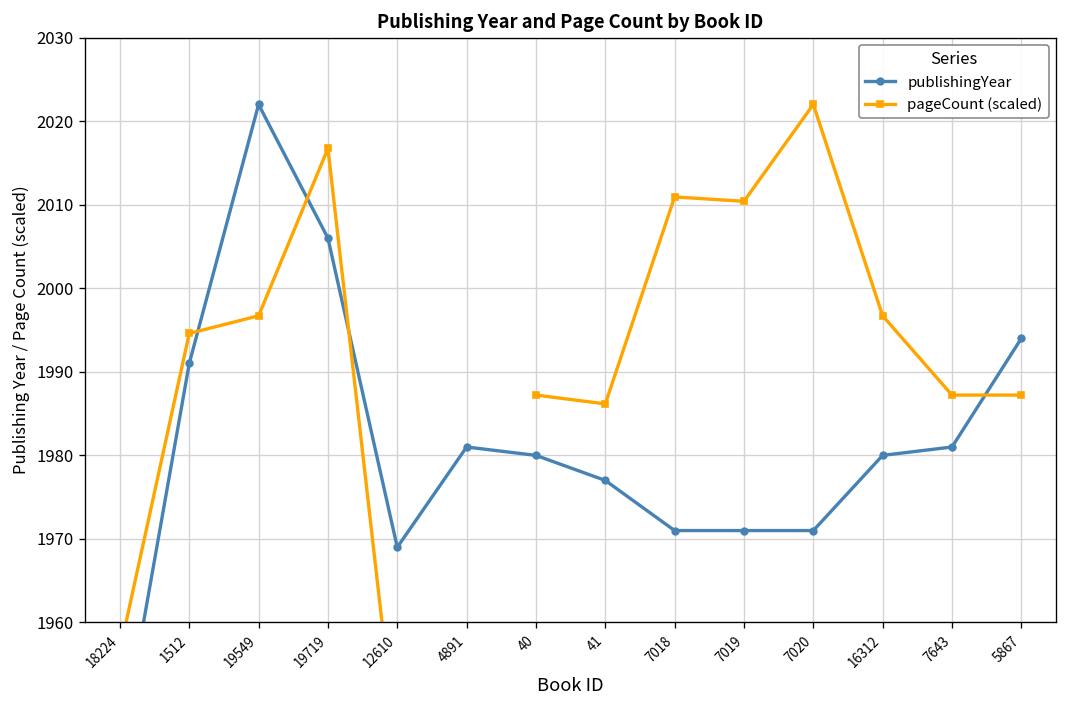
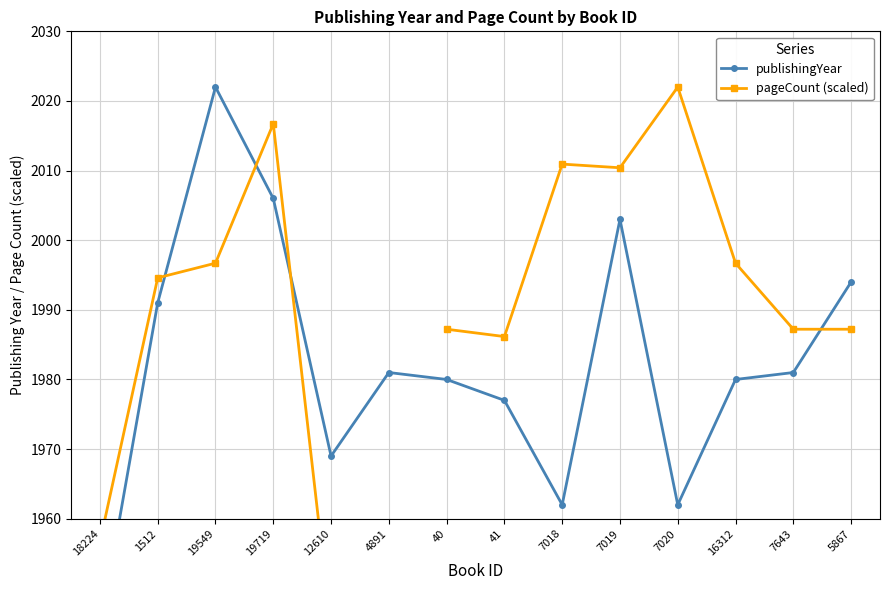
  {
    "publishingYear": {
      "1512": 1991,
      "19549": 2022,
      "19719": 2006,
      "12610": 1969,
      "4891": 1981,
      "40": 1980,
      "41": 1977,
-     "7018": 1971,
-     "7019": 1971,
-     "7020": 1971,
+     "7018": 1962,
+     "7019": 2003,
+     "7020": 1962,
      "16312": 1980,
      "7643": 1981,
      "5867": 1994
    },
    "pageCount (scaled)": {
      "1512": 1995,
      "19549": 1997,
      "19719": 2017,
      "40": 1987,
      "41": 1986,
      "7018": 2011,
      "7019": 2010,
      "7020": 2022,
      "16312": 1997,
      "7643": 1987,
      "5867": 1987
    }
  }
